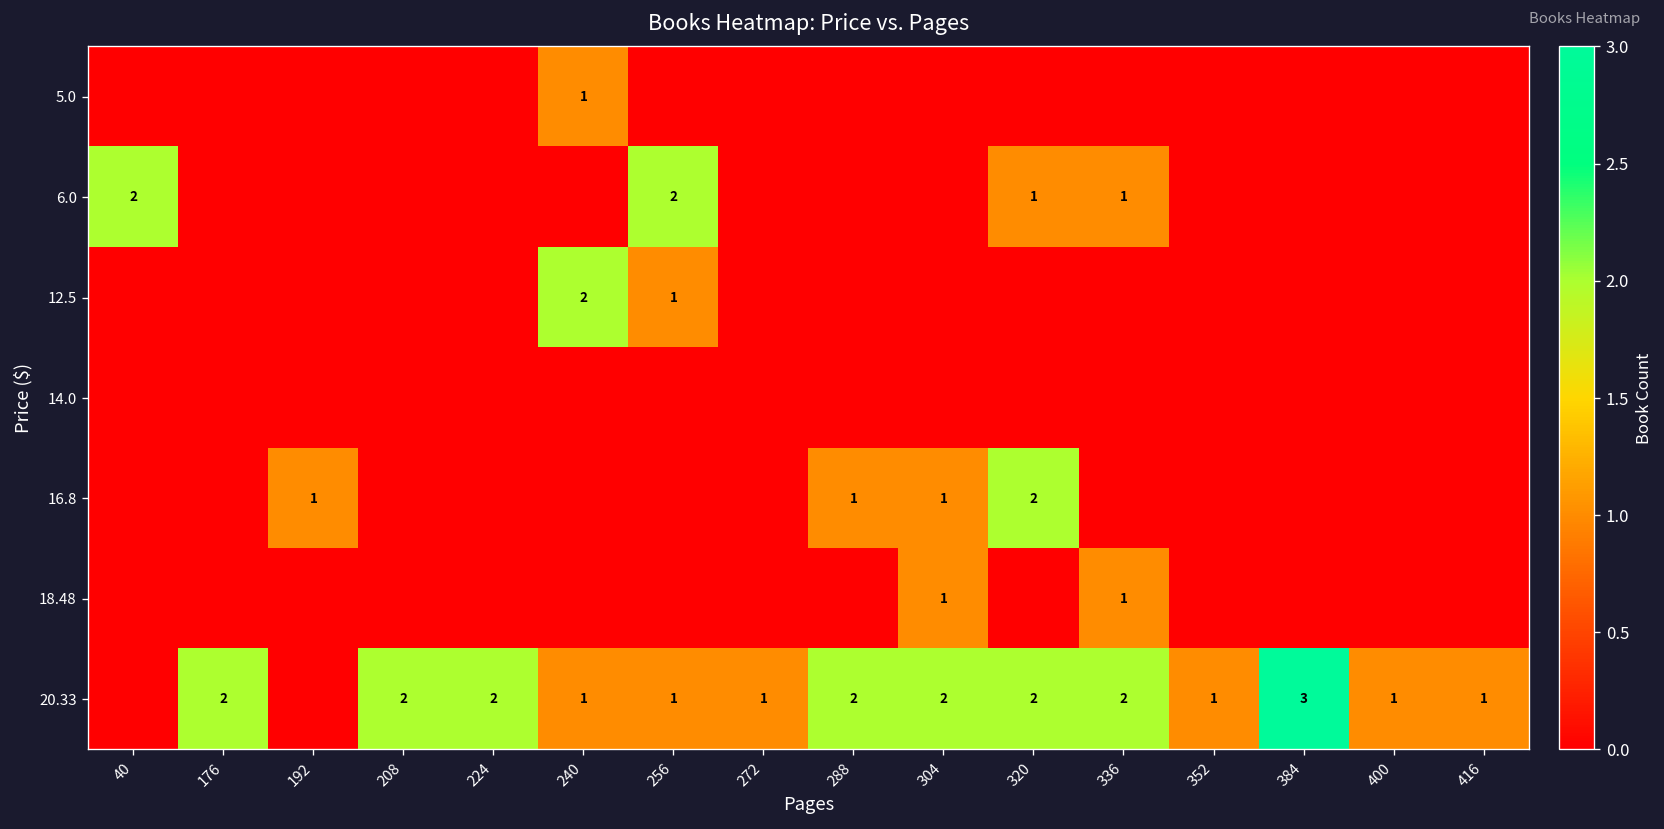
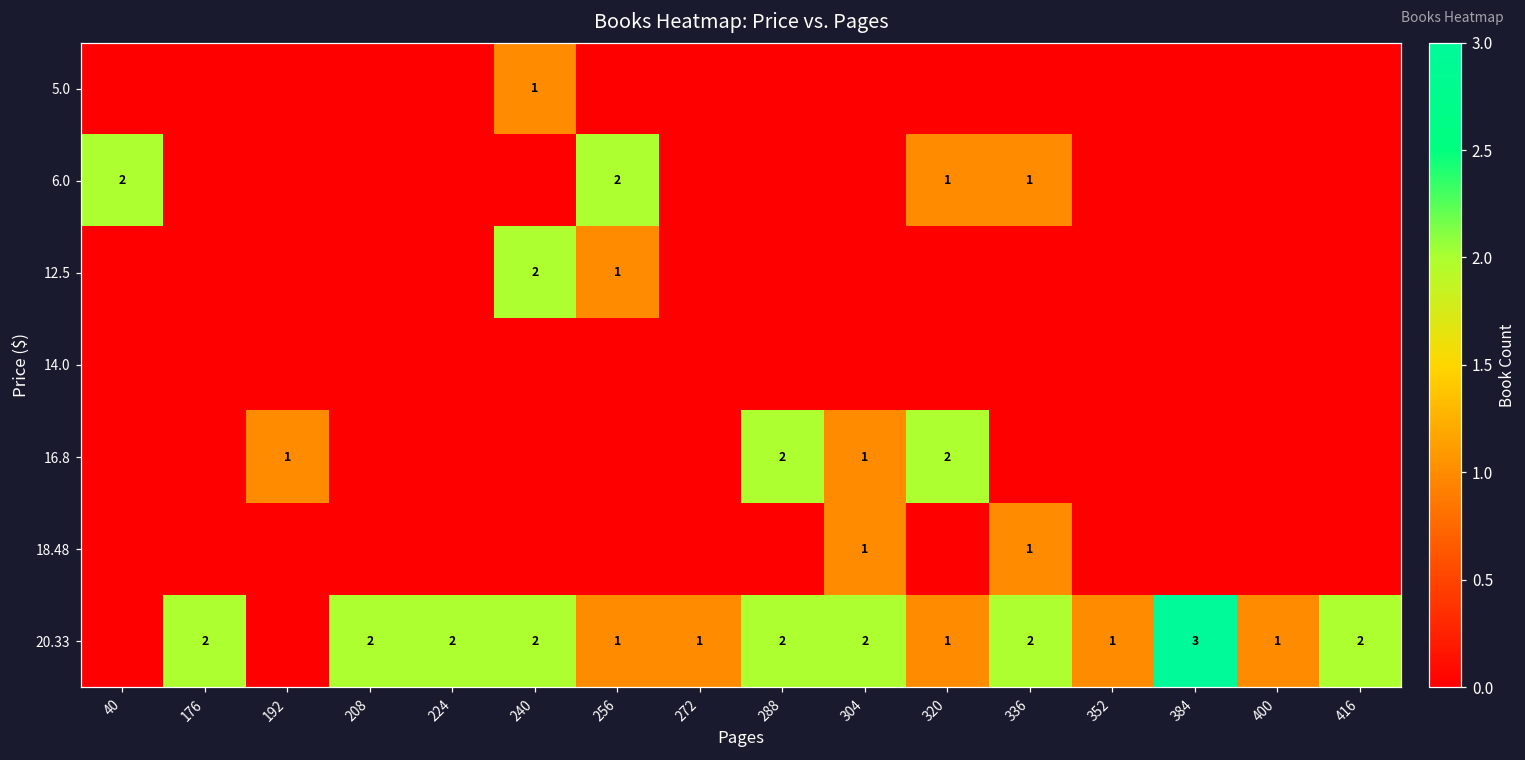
  {
    "5.0": {
      "240": 1
    },
    "6.0": {
      "40": 2,
      "256": 2,
      "320": 1,
      "336": 1
    },
    "12.5": {
      "240": 2,
      "256": 1
    },
    "16.8": {
      "192": 1,
-     "288": 1,
+     "288": 2,
      "304": 1,
      "320": 2
    },
    "18.48": {
      "304": 1,
      "336": 1
    },
    "20.33": {
      "176": 2,
      "208": 2,
      "224": 2,
-     "240": 1,
+     "240": 2,
      "256": 1,
      "272": 1,
      "288": 2,
      "304": 2,
-     "320": 2,
+     "320": 1,
      "336": 2,
      "352": 1,
      "384": 3,
      "400": 1,
-     "416": 1
+     "416": 2
    }
  }
